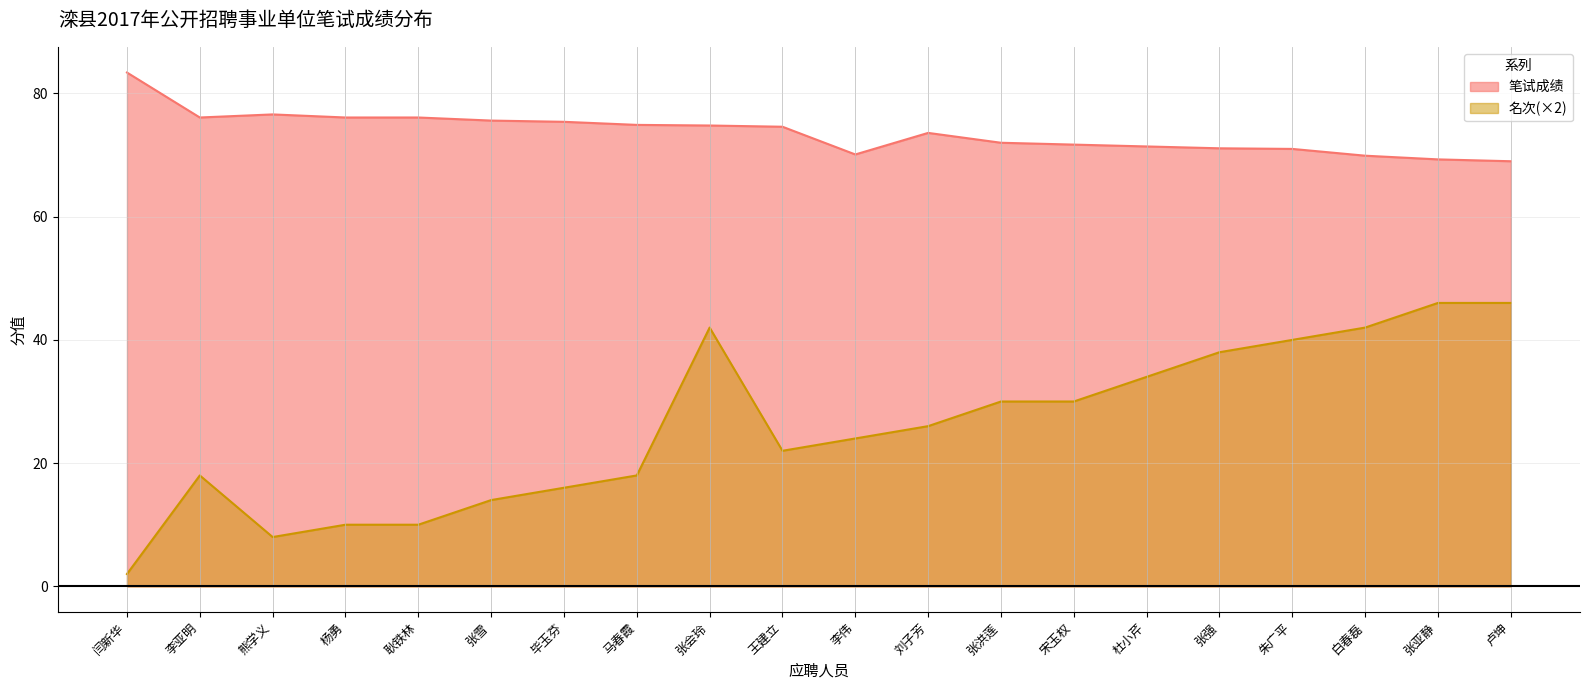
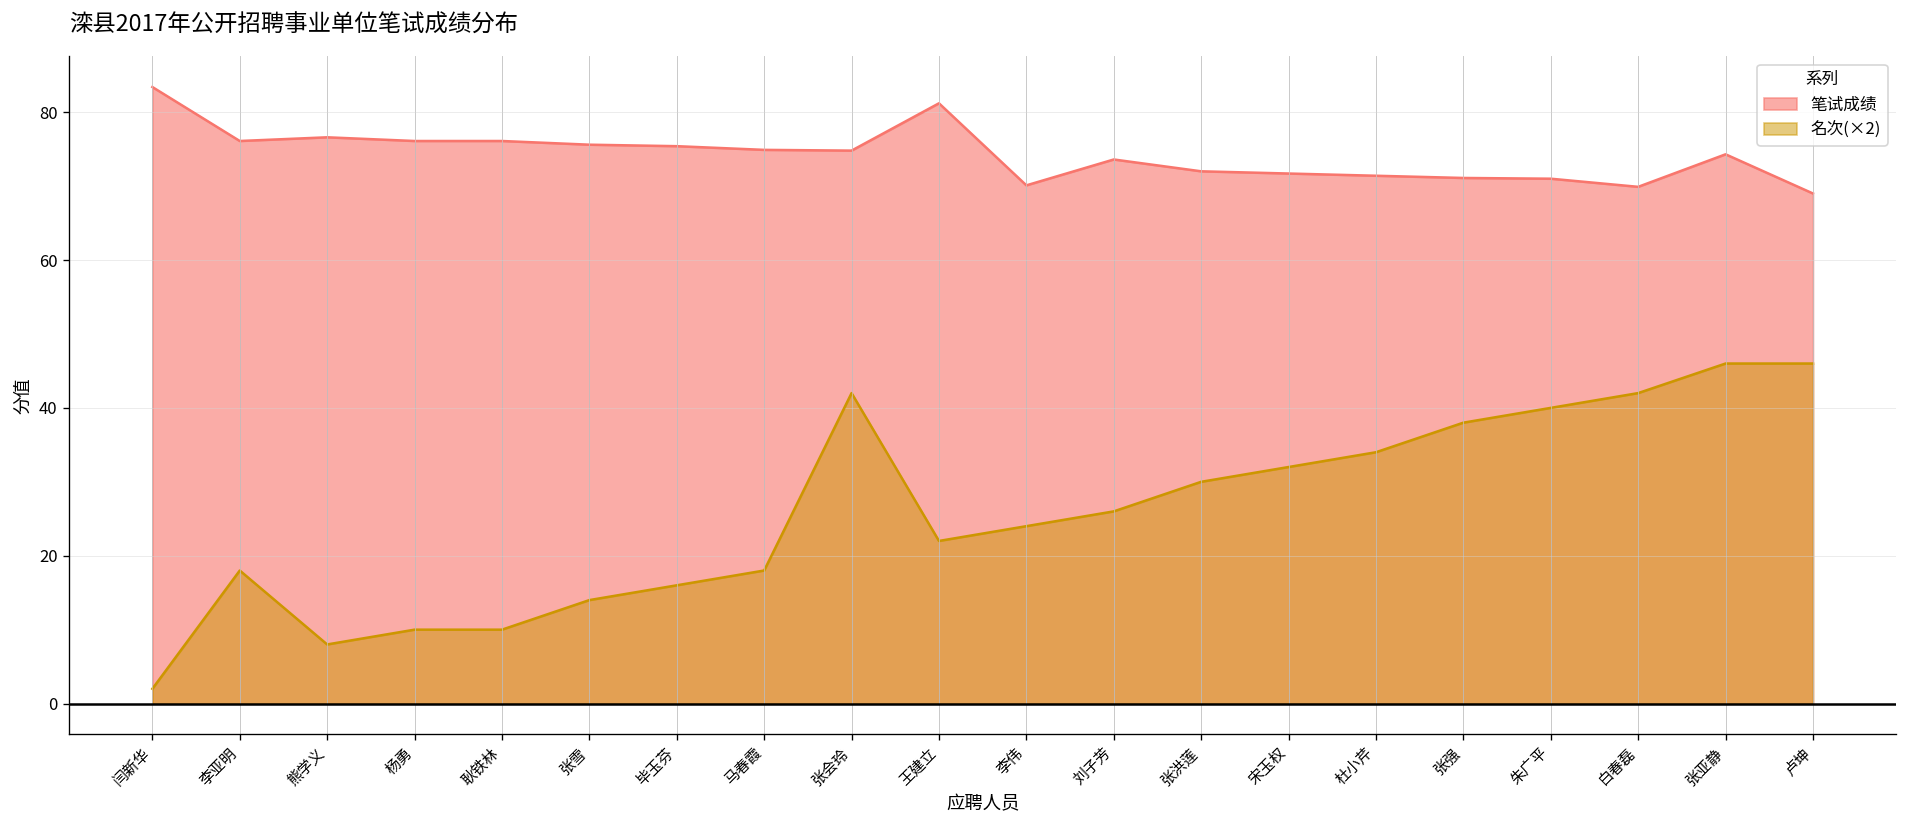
  {
    "笔试成绩": {
      "闫新华": 83,
      "李亚明": 76,
      "熊学义": 77,
      "杨勇": 76,
      "耿铁林": 76,
      "张雪": 76,
      "毕玉芬": 75,
      "马春霞": 75,
      "张会玲": 75,
-     "王建立": 75,
+     "王建立": 81,
      "李伟": 70,
      "刘子芳": 74,
      "张洪莲": 72,
      "宋玉权": 72,
      "杜小芹": 71,
      "张强": 71,
      "朱广平": 71,
      "白春磊": 70,
-     "张亚静": 69,
+     "张亚静": 74,
      "卢坤": 69
    },
    "名次(×2)": {
      "闫新华": 2,
      "李亚明": 18,
      "熊学义": 8,
      "杨勇": 10,
      "耿铁林": 10,
      "张雪": 14,
      "毕玉芬": 16,
      "马春霞": 18,
      "张会玲": 42,
      "王建立": 22,
      "李伟": 24,
      "刘子芳": 26,
      "张洪莲": 30,
-     "宋玉权": 30,
+     "宋玉权": 32,
      "杜小芹": 34,
      "张强": 38,
      "朱广平": 40,
      "白春磊": 42,
      "张亚静": 46,
      "卢坤": 46
    }
  }
